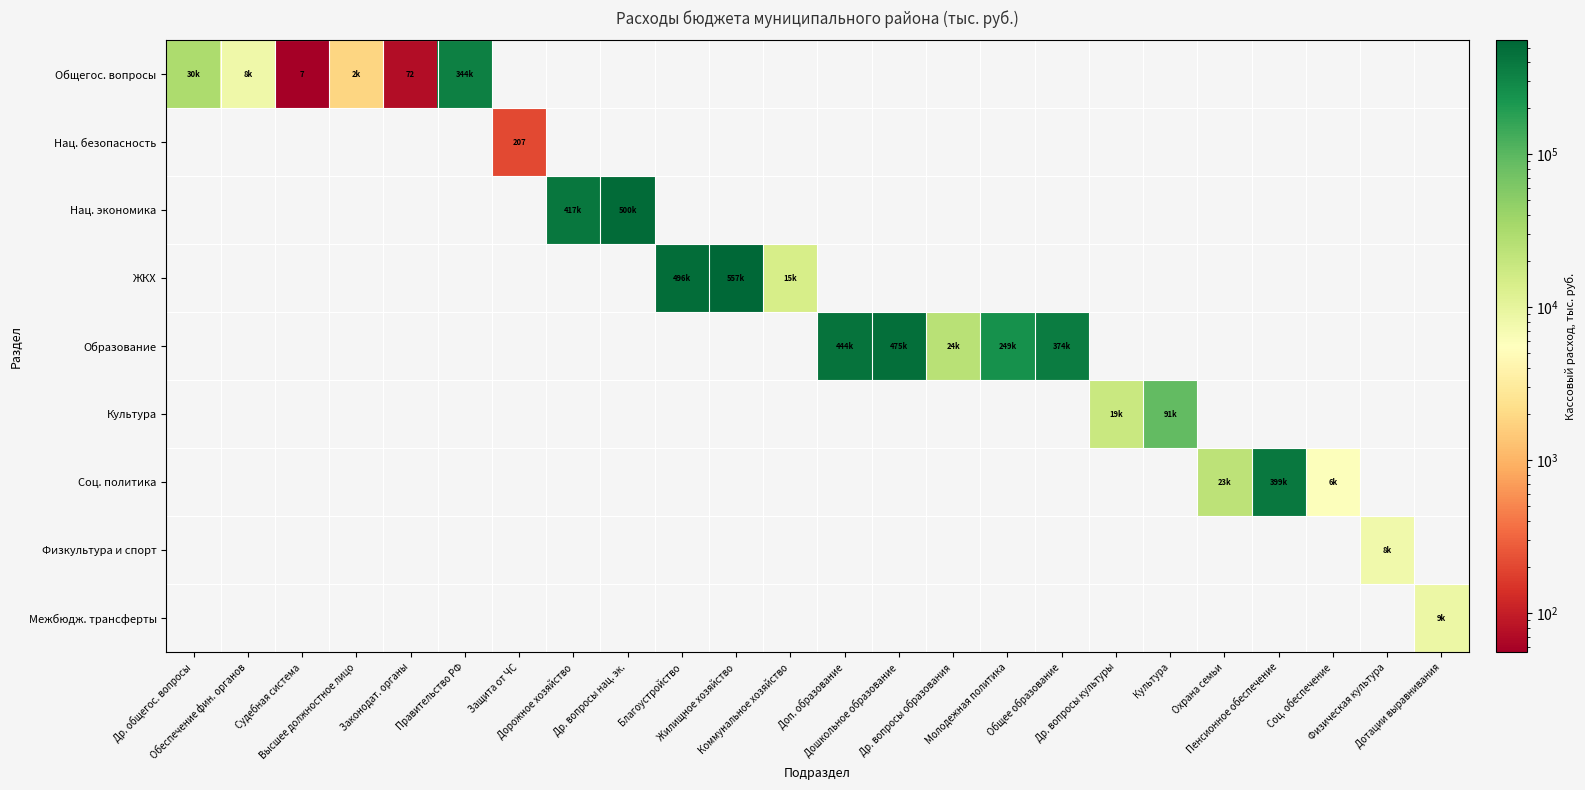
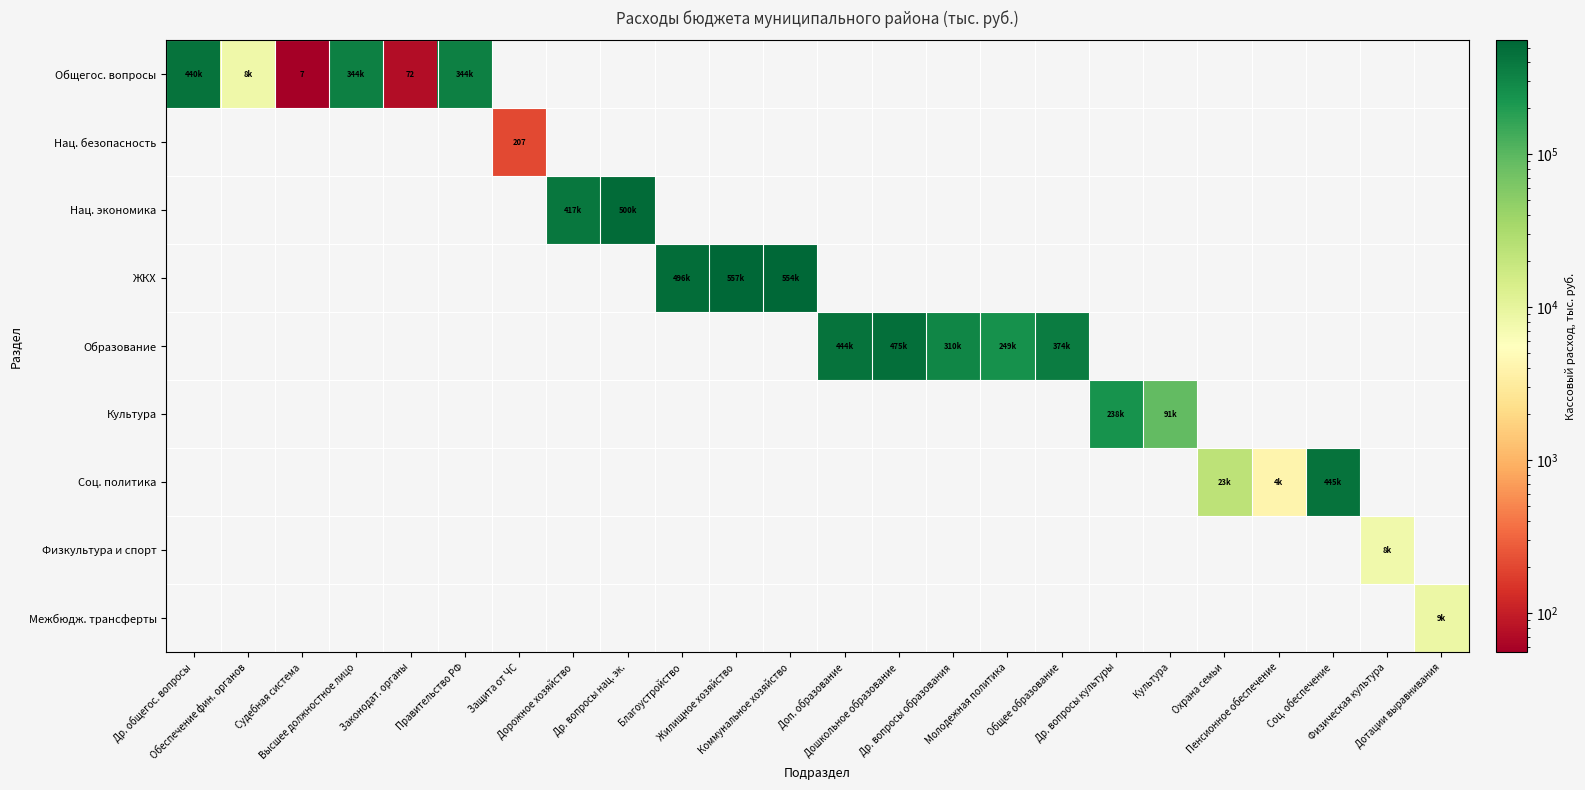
  {
    "Общегос. вопросы": {
-     "Др. общегос. вопросы": "30k",
+     "Др. общегос. вопросы": "440k",
      "Обеспечение фин. органов": "8k",
      "Судебная система": "7",
-     "Высшее должностное лицо": "2k",
+     "Высшее должностное лицо": "344k",
      "Законодат. органы": "72",
      "Правительство РФ": "344k"
    },
    "Нац. безопасность": {
      "Защита от ЧС": "207"
    },
    "Нац. экономика": {
      "Дорожное хозяйство": "417k",
      "Др. вопросы нац. эк.": "500k"
    },
    "ЖКХ": {
      "Благоустройство": "496k",
      "Жилищное хозяйство": "557k",
-     "Коммунальное хозяйство": "15k"
+     "Коммунальное хозяйство": "554k"
    },
    "Образование": {
      "Доп. образование": "444k",
      "Дошкольное образование": "475k",
-     "Др. вопросы образования": "24k",
+     "Др. вопросы образования": "310k",
      "Молодежная политика": "249k",
      "Общее образование": "374k"
    },
    "Культура": {
-     "Др. вопросы культуры": "19k",
+     "Др. вопросы культуры": "238k",
      "Культура": "91k"
    },
    "Соц. политика": {
      "Охрана семьи": "23k",
-     "Пенсионное обеспечение": "399k",
-     "Соц. обеспечение": "6k"
+     "Пенсионное обеспечение": "4k",
+     "Соц. обеспечение": "445k"
    },
    "Физкультура и спорт": {
      "Физическая культура": "8k"
    },
    "Межбюдж. трансферты": {
      "Дотации выравнивания": "9k"
    }
  }
